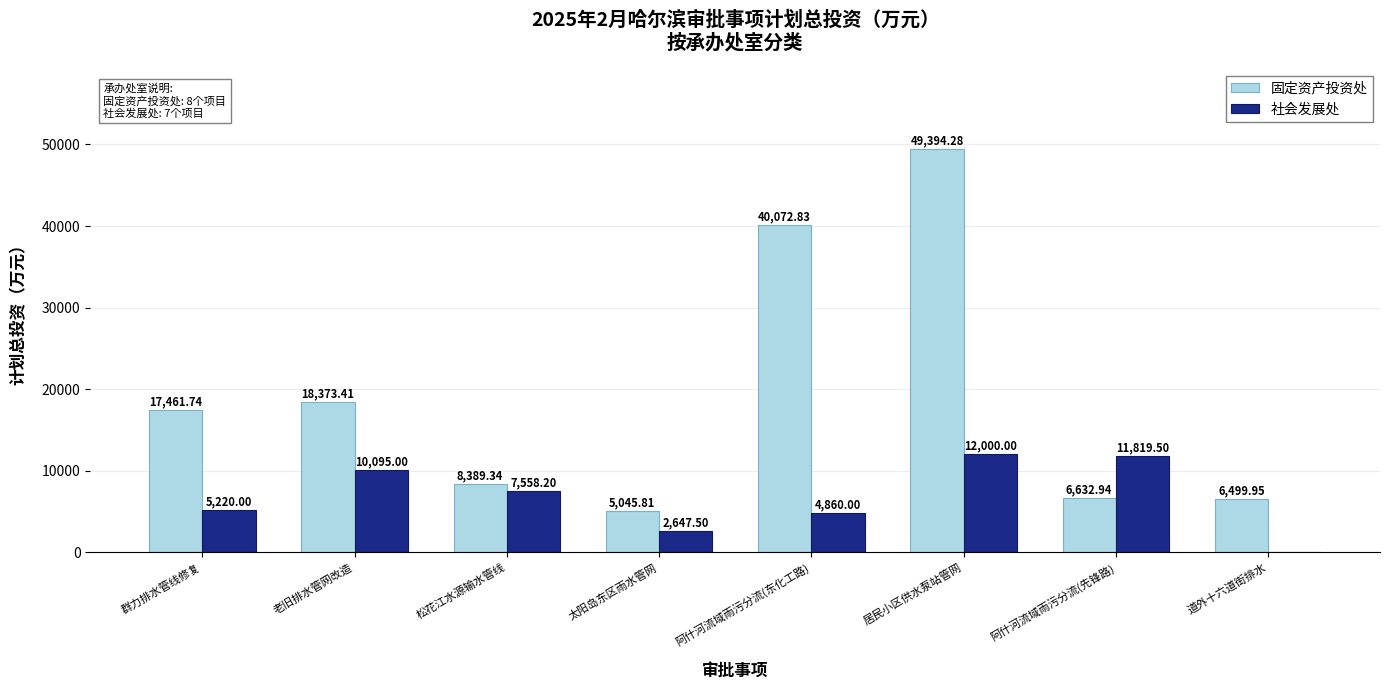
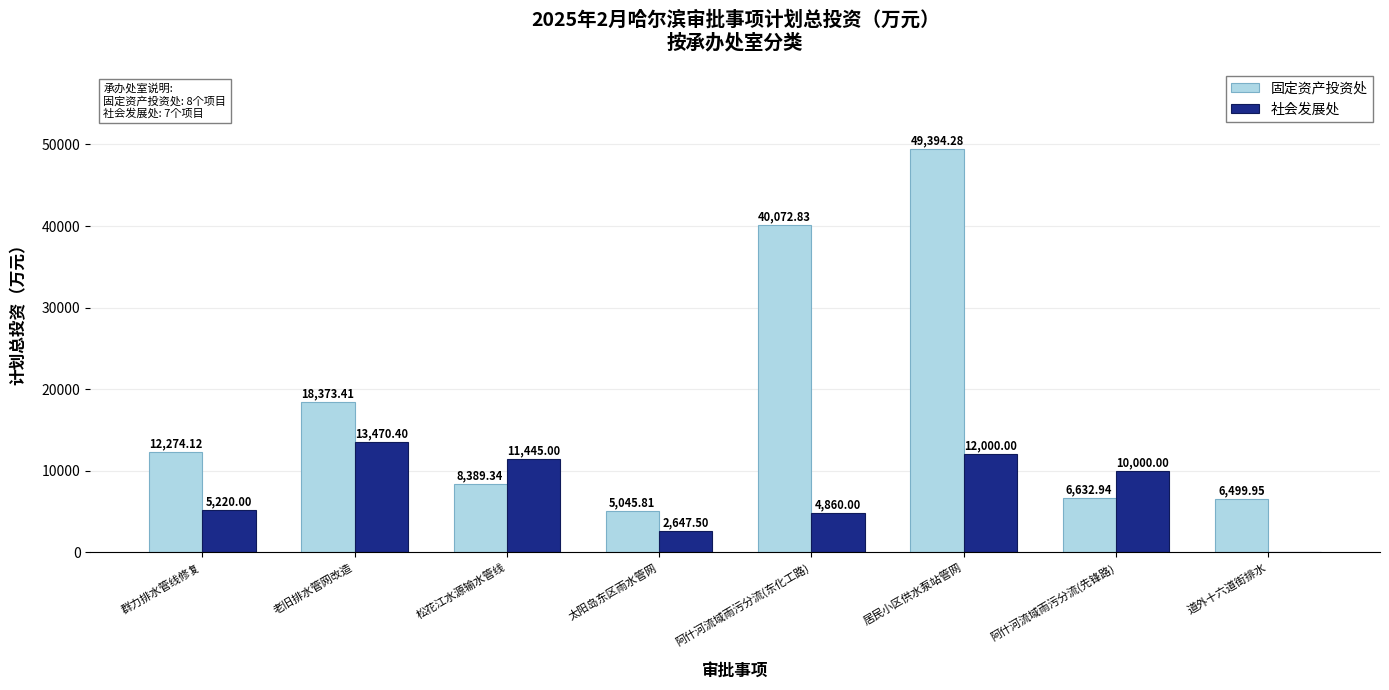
  {
    "固定资产投资处": {
-     "群力排水管线修复": "17,461.74",
+     "群力排水管线修复": "12,274.12",
      "老旧排水管网改造": "18,373.41",
      "松花江水源输水管线": "8,389.34",
      "太阳岛东区雨水管网": "5,045.81",
      "阿什河流域雨污分流(东化工路)": "40,072.83",
      "居民小区供水泵站管网": "49,394.28",
      "阿什河流域雨污分流(先锋路)": "6,632.94",
      "道外十六道街排水": "6,499.95"
    },
    "社会发展处": {
      "群力排水管线修复": "5,220.00",
-     "老旧排水管网改造": "10,095.00",
-     "松花江水源输水管线": "7,558.20",
+     "老旧排水管网改造": "13,470.40",
+     "松花江水源输水管线": "11,445.00",
      "太阳岛东区雨水管网": "2,647.50",
      "阿什河流域雨污分流(东化工路)": "4,860.00",
      "居民小区供水泵站管网": "12,000.00",
-     "阿什河流域雨污分流(先锋路)": "11,819.50"
+     "阿什河流域雨污分流(先锋路)": "10,000.00"
    }
  }
